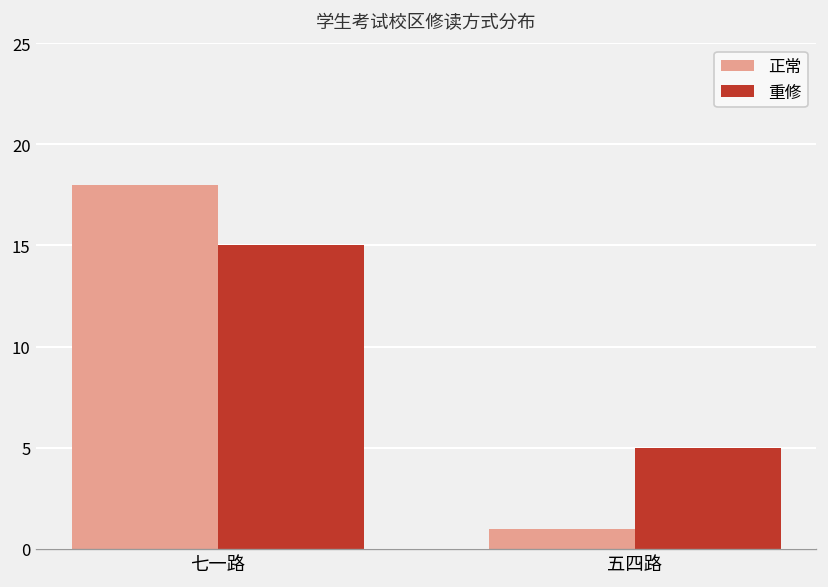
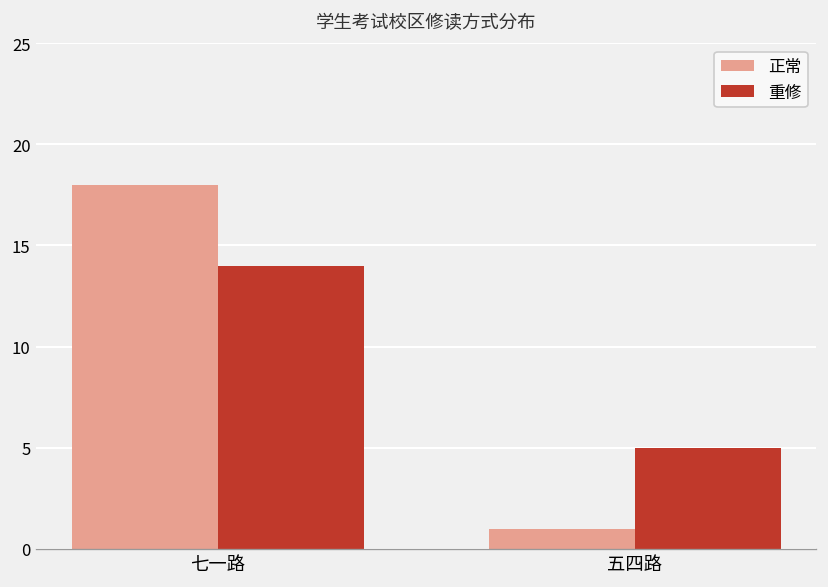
  {
    "正常": {
      "七一路": 18,
      "五四路": 1
    },
    "重修": {
-     "七一路": 15,
+     "七一路": 14,
      "五四路": 5
    }
  }
